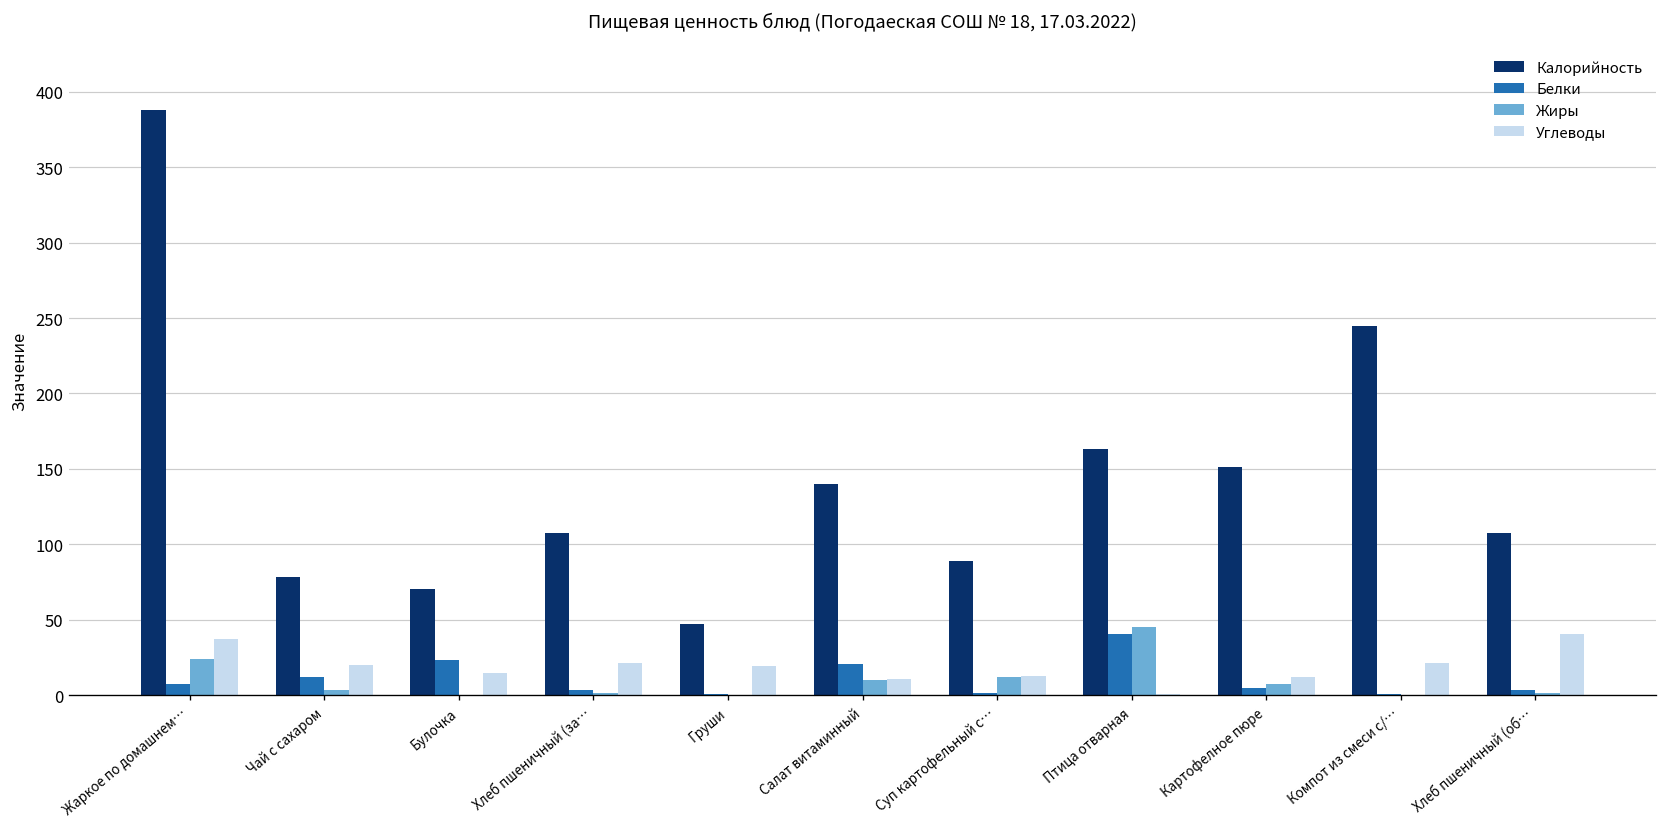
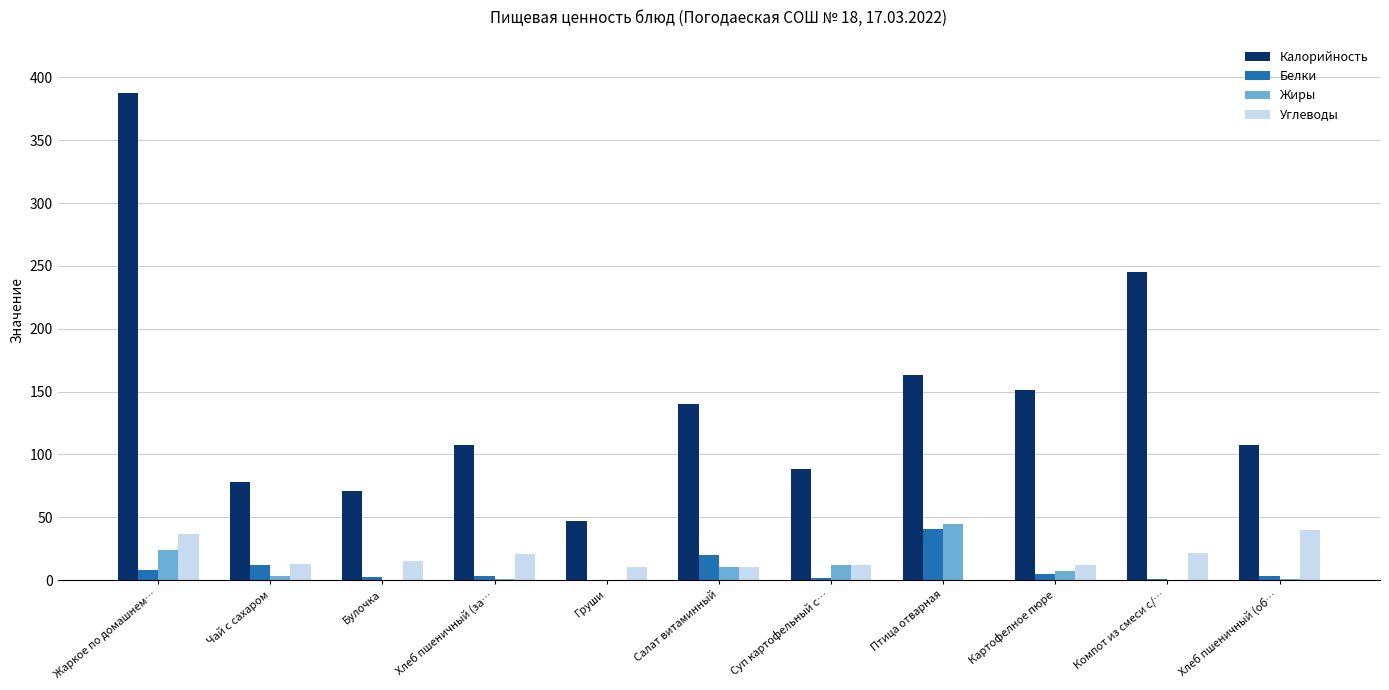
  {
    "Калорийность": {
      "Жаркое по домашнем…": 388,
      "Чай с сахаром": 78,
      "Булочка": 71,
      "Хлеб пшеничный (за…": 107,
      "Груши": 47,
      "Салат витаминный": 140,
      "Суп картофельный с…": 89,
      "Птица отварная": 163,
      "Картофелное пюре": 152,
      "Компот из смеси с/…": 245,
      "Хлеб пшеничный (об…": 107
    },
    "Белки": {
      "Жаркое по домашнем…": 8,
      "Чай с сахаром": 12,
-     "Булочка": 23,
+     "Булочка": 2,
      "Хлеб пшеничный (за…": 3,
      "Салат витаминный": 20,
      "Птица отварная": 40,
      "Картофелное пюре": 5,
      "Хлеб пшеничный (об…": 3
    },
    "Жиры": {
      "Жаркое по домашнем…": 24,
      "Чай с сахаром": 3,
      "Салат витаминный": 10,
      "Суп картофельный с…": 12,
      "Птица отварная": 45,
      "Картофелное пюре": 7
    },
    "Углеводы": {
      "Жаркое по домашнем…": 37,
-     "Чай с сахаром": 20,
+     "Чай с сахаром": 13,
      "Булочка": 15,
      "Хлеб пшеничный (за…": 21,
-     "Груши": 19,
+     "Груши": 10,
      "Салат витаминный": 11,
      "Суп картофельный с…": 12,
      "Картофелное пюре": 12,
      "Компот из смеси с/…": 22,
      "Хлеб пшеничный (об…": 40
    }
  }
